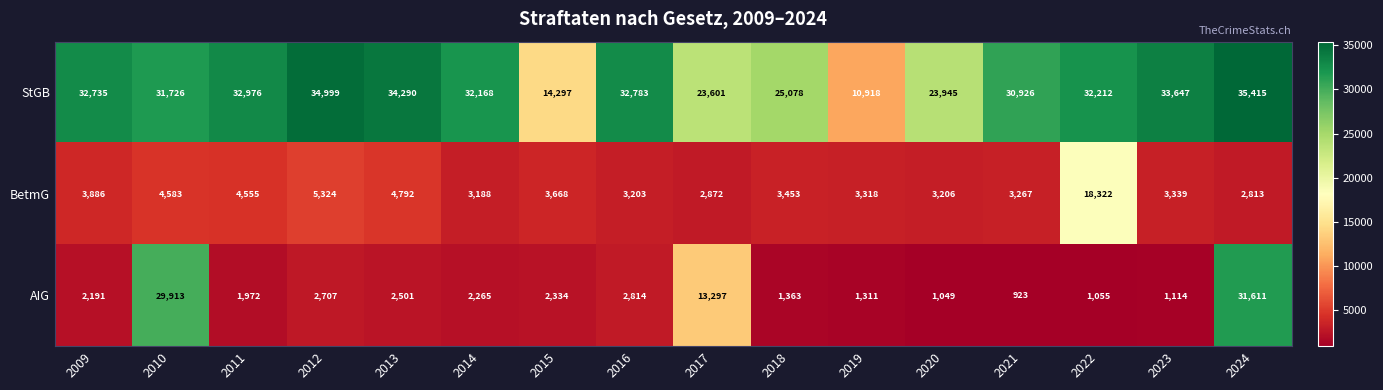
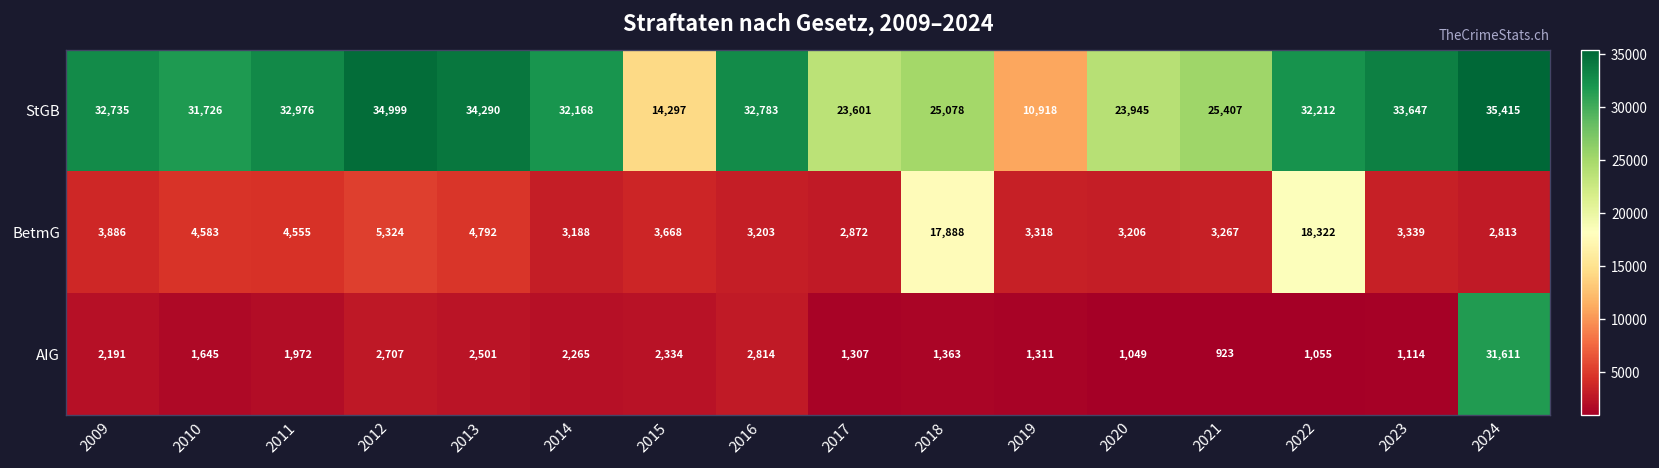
  {
    "StGB": {
      "2009": "32,735",
      "2010": "31,726",
      "2011": "32,976",
      "2012": "34,999",
      "2013": "34,290",
      "2014": "32,168",
      "2015": "14,297",
      "2016": "32,783",
      "2017": "23,601",
      "2018": "25,078",
      "2019": "10,918",
      "2020": "23,945",
-     "2021": "30,926",
+     "2021": "25,407",
      "2022": "32,212",
      "2023": "33,647",
      "2024": "35,415"
    },
    "BetmG": {
      "2009": "3,886",
      "2010": "4,583",
      "2011": "4,555",
      "2012": "5,324",
      "2013": "4,792",
      "2014": "3,188",
      "2015": "3,668",
      "2016": "3,203",
      "2017": "2,872",
-     "2018": "3,453",
+     "2018": "17,888",
      "2019": "3,318",
      "2020": "3,206",
      "2021": "3,267",
      "2022": "18,322",
      "2023": "3,339",
      "2024": "2,813"
    },
    "AIG": {
      "2009": "2,191",
-     "2010": "29,913",
+     "2010": "1,645",
      "2011": "1,972",
      "2012": "2,707",
      "2013": "2,501",
      "2014": "2,265",
      "2015": "2,334",
      "2016": "2,814",
-     "2017": "13,297",
+     "2017": "1,307",
      "2018": "1,363",
      "2019": "1,311",
      "2020": "1,049",
      "2021": "923",
      "2022": "1,055",
      "2023": "1,114",
      "2024": "31,611"
    }
  }
